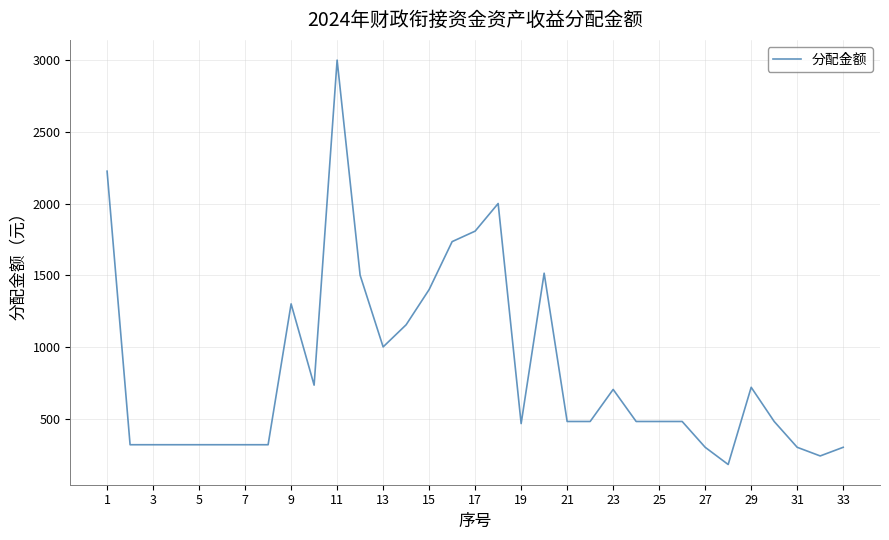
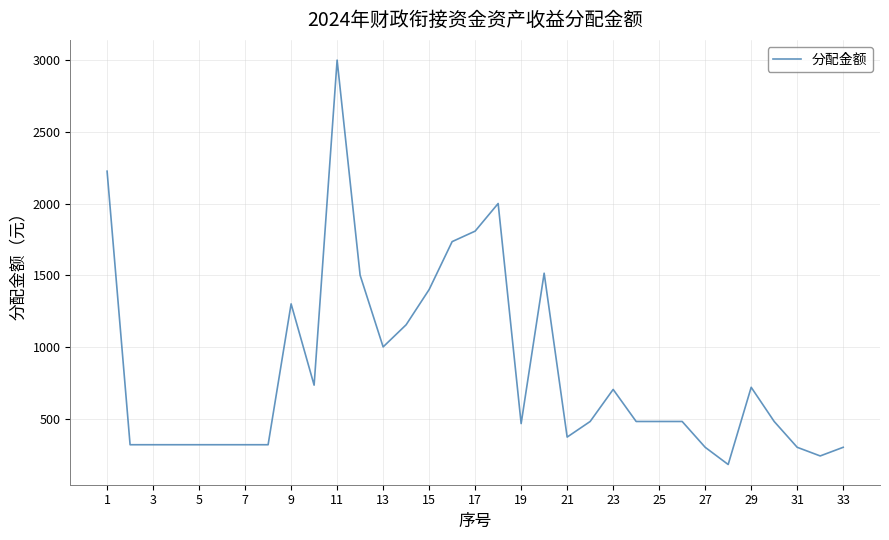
  {
    "1": 2230,
    "3": 320,
    "5": 320,
    "7": 320,
    "9": 1300,
    "11": 3000,
    "13": 1000,
    "15": 1400,
    "17": 1810,
    "19": 470,
-   "21": 480,
+   "21": 370,
    "23": 700,
    "25": 480,
    "27": 300,
    "29": 720,
    "31": 300,
    "33": 300
  }
